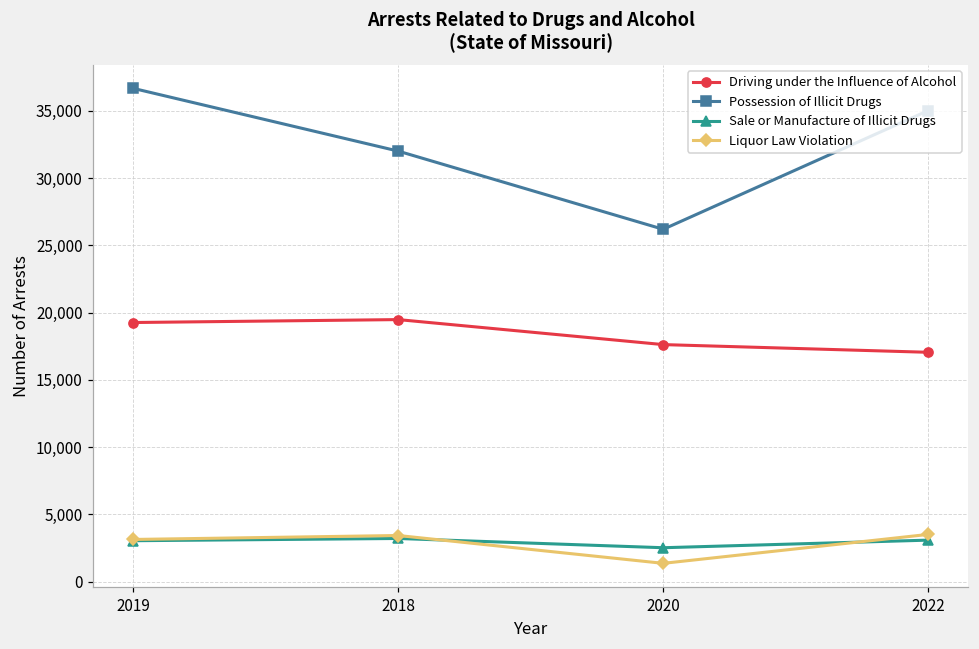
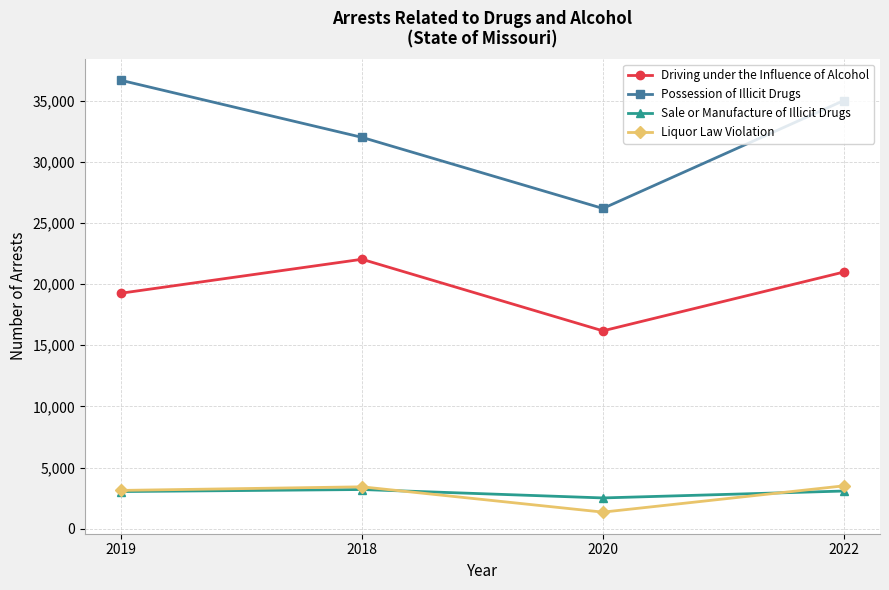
  {
    "Driving under the Influence of Alcohol": {
      "2019": "19,300",
-     "2018": "19,500",
-     "2020": "17,600",
-     "2022": "17,000"
+     "2018": "22,000",
+     "2020": "16,200",
+     "2022": "21,000"
    },
    "Liquor Law Violation": {
      "2018": "3,400",
      "2020": "1,400",
      "2022": "3,500"
    }
  }
